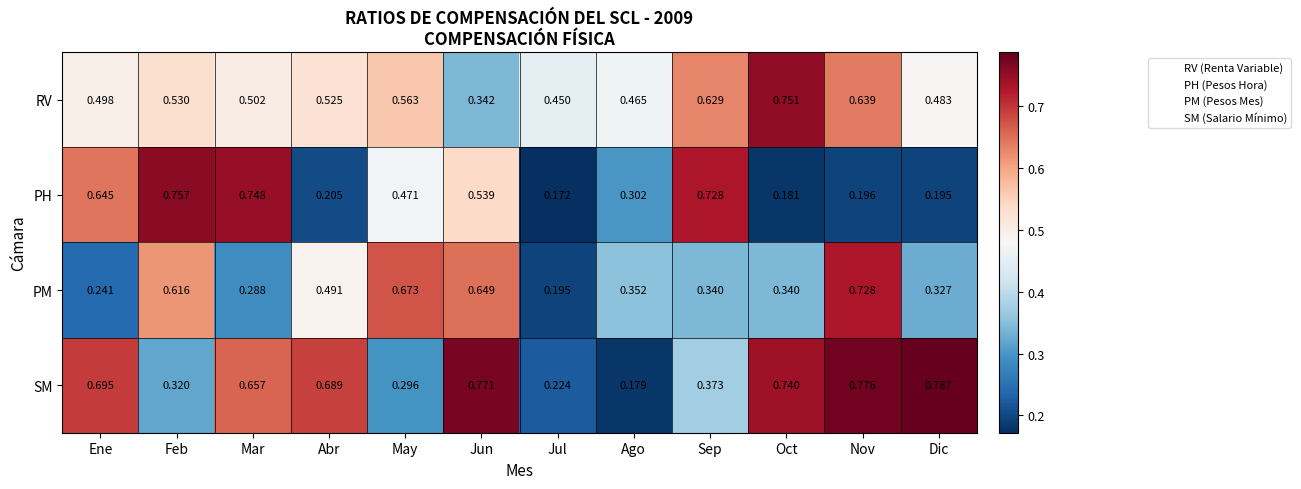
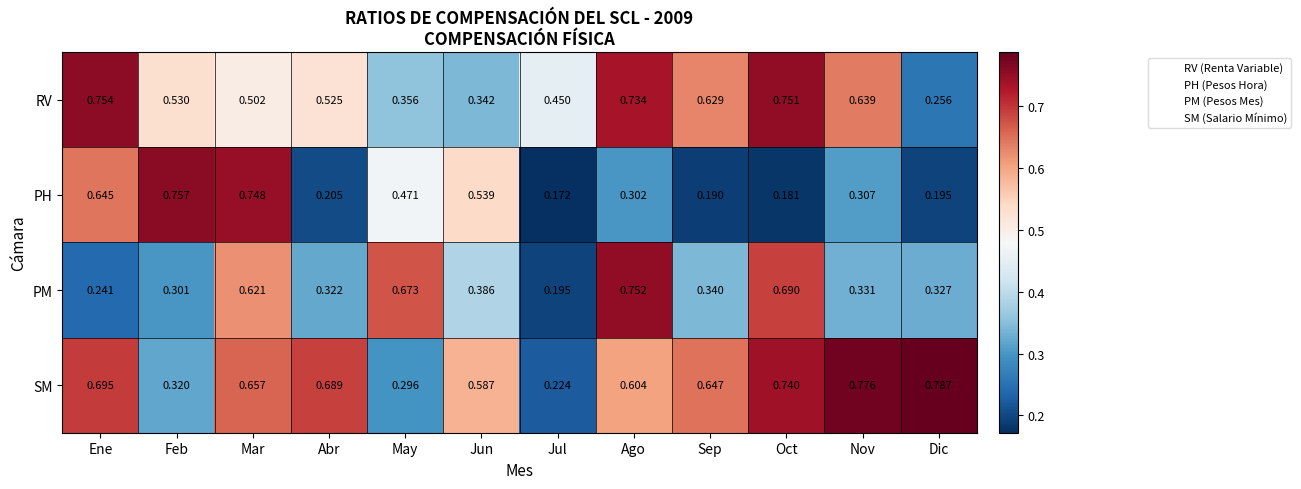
  {
    "RV": {
-     "Ene": 0.498,
+     "Ene": 0.754,
      "Feb": 0.530,
      "Mar": 0.502,
      "Abr": 0.525,
-     "May": 0.563,
+     "May": 0.356,
      "Jun": 0.342,
      "Jul": 0.450,
-     "Ago": 0.465,
+     "Ago": 0.734,
      "Sep": 0.629,
      "Oct": 0.751,
      "Nov": 0.639,
-     "Dic": 0.483
+     "Dic": 0.256
    },
    "PH": {
      "Ene": 0.645,
      "Feb": 0.757,
      "Mar": 0.748,
      "Abr": 0.205,
      "May": 0.471,
      "Jun": 0.539,
      "Jul": 0.172,
      "Ago": 0.302,
-     "Sep": 0.728,
+     "Sep": 0.190,
      "Oct": 0.181,
-     "Nov": 0.196,
+     "Nov": 0.307,
      "Dic": 0.195
    },
    "PM": {
      "Ene": 0.241,
-     "Feb": 0.616,
-     "Mar": 0.288,
-     "Abr": 0.491,
+     "Feb": 0.301,
+     "Mar": 0.621,
+     "Abr": 0.322,
      "May": 0.673,
-     "Jun": 0.649,
+     "Jun": 0.386,
      "Jul": 0.195,
-     "Ago": 0.352,
+     "Ago": 0.752,
      "Sep": 0.340,
-     "Oct": 0.340,
-     "Nov": 0.728,
+     "Oct": 0.690,
+     "Nov": 0.331,
      "Dic": 0.327
    },
    "SM": {
      "Ene": 0.695,
      "Feb": 0.320,
      "Mar": 0.657,
      "Abr": 0.689,
      "May": 0.296,
-     "Jun": 0.771,
+     "Jun": 0.587,
      "Jul": 0.224,
-     "Ago": 0.179,
-     "Sep": 0.373,
+     "Ago": 0.604,
+     "Sep": 0.647,
      "Oct": 0.740,
      "Nov": 0.776,
      "Dic": 0.787
    }
  }
